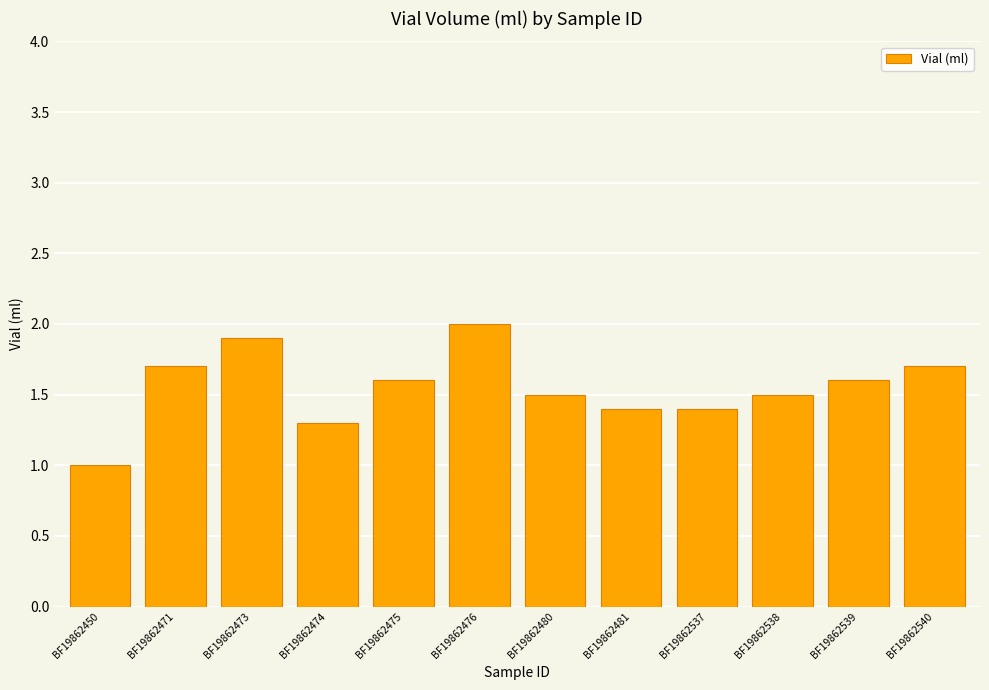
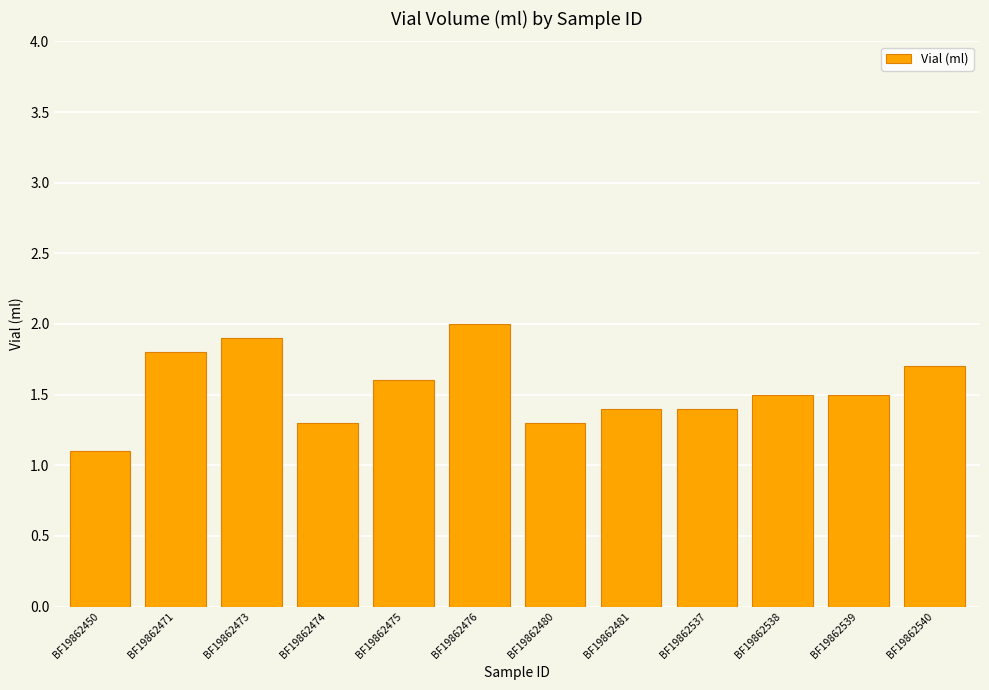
  {
-   "BF19862450": 1.0,
-   "BF19862471": 1.7,
+   "BF19862450": 1.1,
+   "BF19862471": 1.8,
    "BF19862473": 1.9,
    "BF19862474": 1.3,
    "BF19862475": 1.6,
    "BF19862476": 2.0,
-   "BF19862480": 1.5,
+   "BF19862480": 1.3,
    "BF19862481": 1.4,
    "BF19862537": 1.4,
    "BF19862538": 1.5,
-   "BF19862539": 1.6,
+   "BF19862539": 1.5,
    "BF19862540": 1.7
  }
